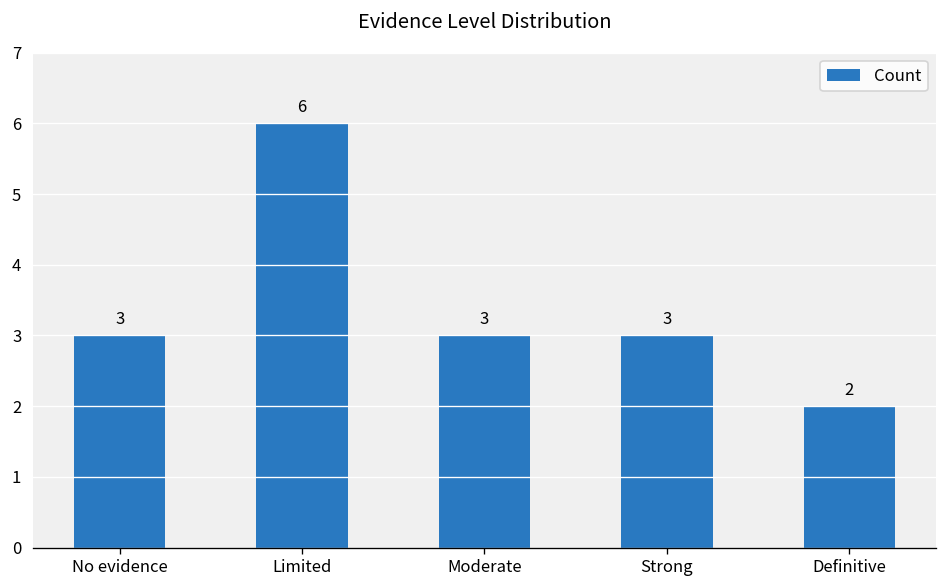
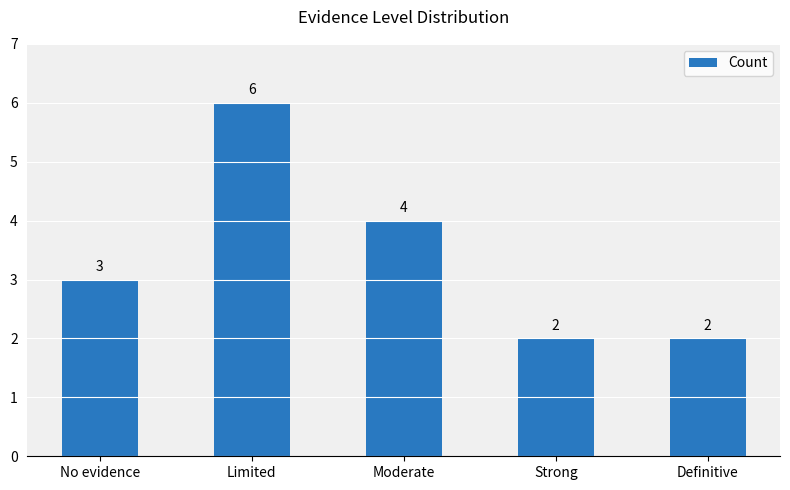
  {
    "No evidence": 3,
    "Limited": 6,
-   "Moderate": 3,
-   "Strong": 3,
+   "Moderate": 4,
+   "Strong": 2,
    "Definitive": 2
  }
